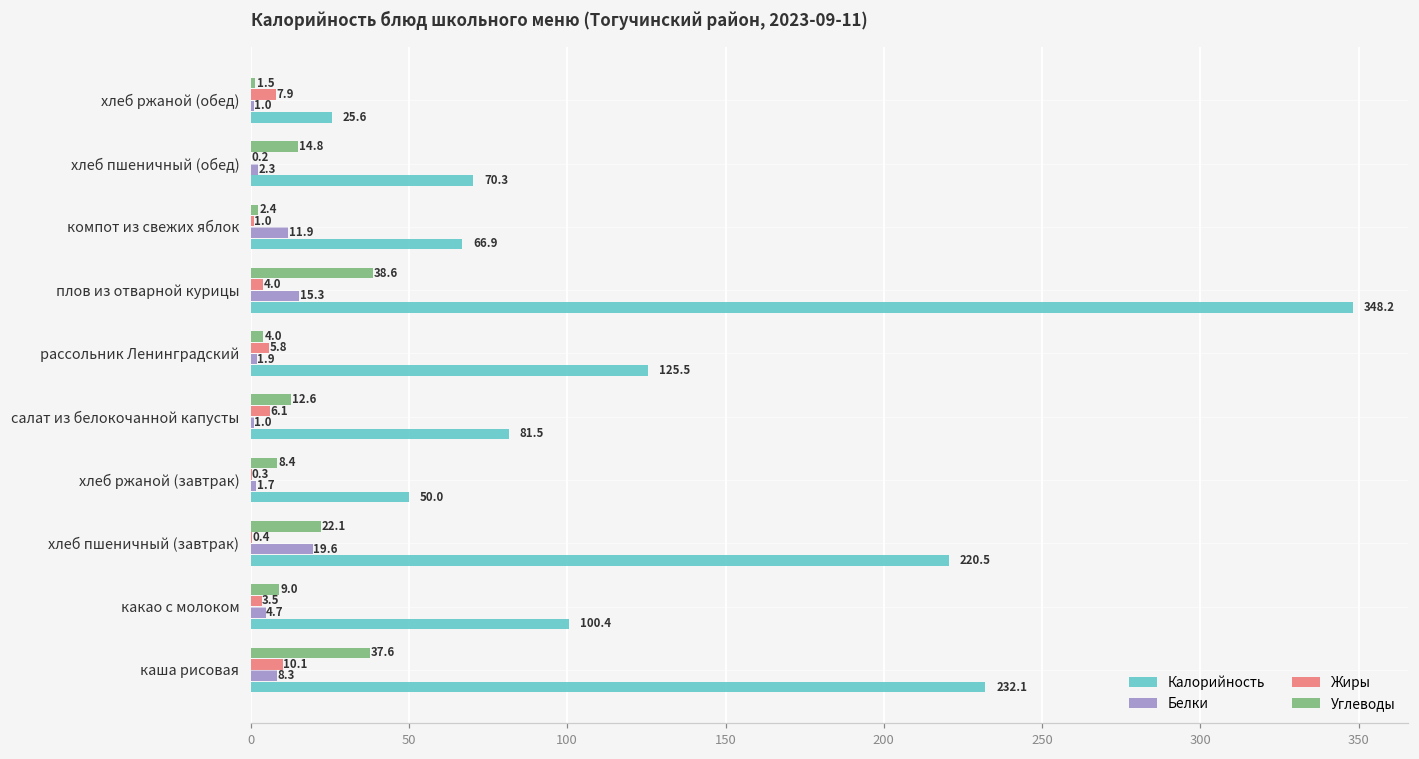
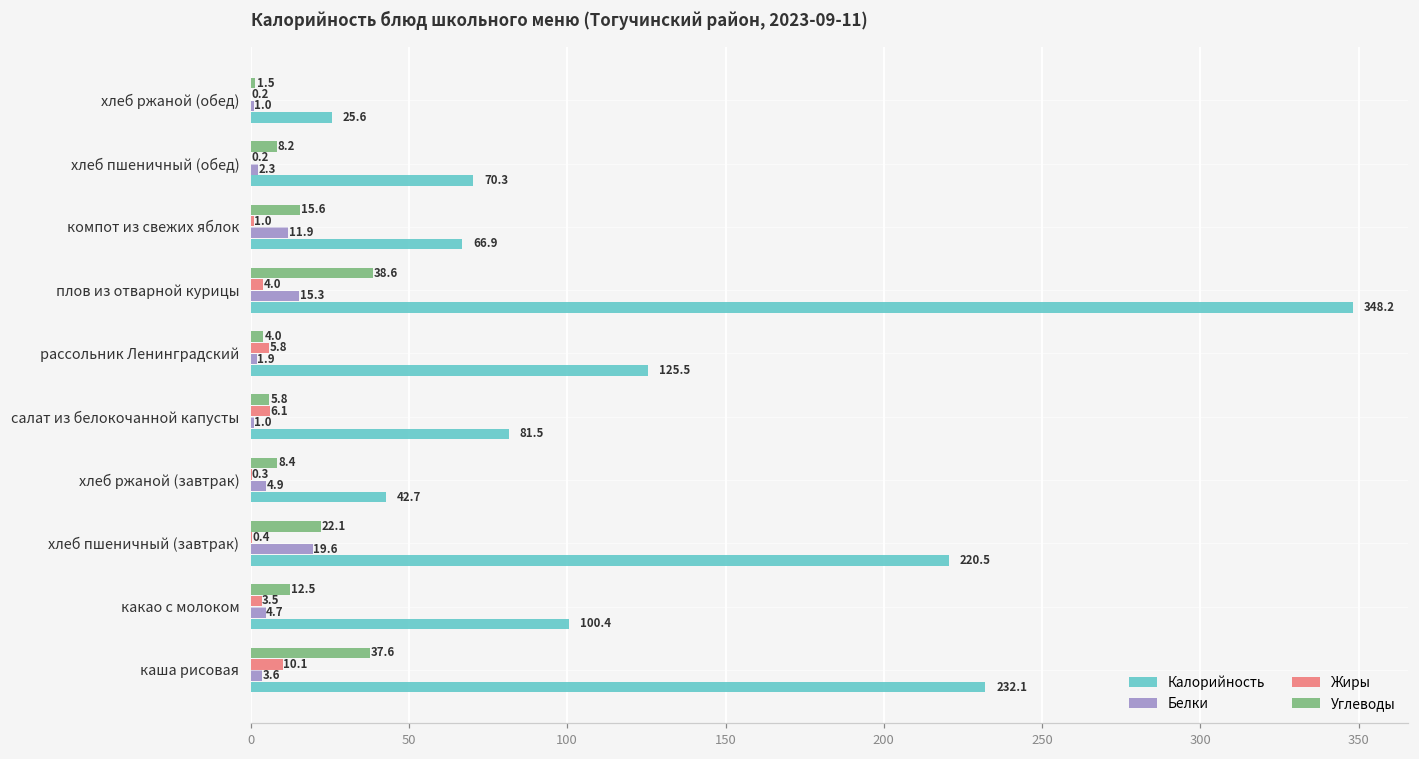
  {
    "Калорийность": {
      "хлеб ржаной (обед)": 25.6,
      "хлеб пшеничный (обед)": 70.3,
      "компот из свежих яблок": 66.9,
      "плов из отварной курицы": 348.2,
      "рассольник Ленинградский": 125.5,
      "салат из белокочанной капусты": 81.5,
-     "хлеб ржаной (завтрак)": 50.0,
+     "хлеб ржаной (завтрак)": 42.7,
      "хлеб пшеничный (завтрак)": 220.5,
      "какао с молоком": 100.4,
      "каша рисовая": 232.1
    },
    "Белки": {
      "хлеб ржаной (обед)": 1.0,
      "хлеб пшеничный (обед)": 2.3,
      "компот из свежих яблок": 11.9,
      "плов из отварной курицы": 15.3,
      "рассольник Ленинградский": 1.9,
      "салат из белокочанной капусты": 1.0,
-     "хлеб ржаной (завтрак)": 1.7,
+     "хлеб ржаной (завтрак)": 4.9,
      "хлеб пшеничный (завтрак)": 19.6,
      "какао с молоком": 4.7,
-     "каша рисовая": 8.3
+     "каша рисовая": 3.6
    },
    "Жиры": {
-     "хлеб ржаной (обед)": 7.9,
+     "хлеб ржаной (обед)": 0.2,
      "хлеб пшеничный (обед)": 0.2,
      "компот из свежих яблок": 1.0,
      "плов из отварной курицы": 4.0,
      "рассольник Ленинградский": 5.8,
      "салат из белокочанной капусты": 6.1,
      "хлеб ржаной (завтрак)": 0.3,
      "хлеб пшеничный (завтрак)": 0.4,
      "какао с молоком": 3.5,
      "каша рисовая": 10.1
    },
    "Углеводы": {
      "хлеб ржаной (обед)": 1.5,
-     "хлеб пшеничный (обед)": 14.8,
-     "компот из свежих яблок": 2.4,
+     "хлеб пшеничный (обед)": 8.2,
+     "компот из свежих яблок": 15.6,
      "плов из отварной курицы": 38.6,
      "рассольник Ленинградский": 4.0,
-     "салат из белокочанной капусты": 12.6,
+     "салат из белокочанной капусты": 5.8,
      "хлеб ржаной (завтрак)": 8.4,
      "хлеб пшеничный (завтрак)": 22.1,
-     "какао с молоком": 9.0,
+     "какао с молоком": 12.5,
      "каша рисовая": 37.6
    }
  }
